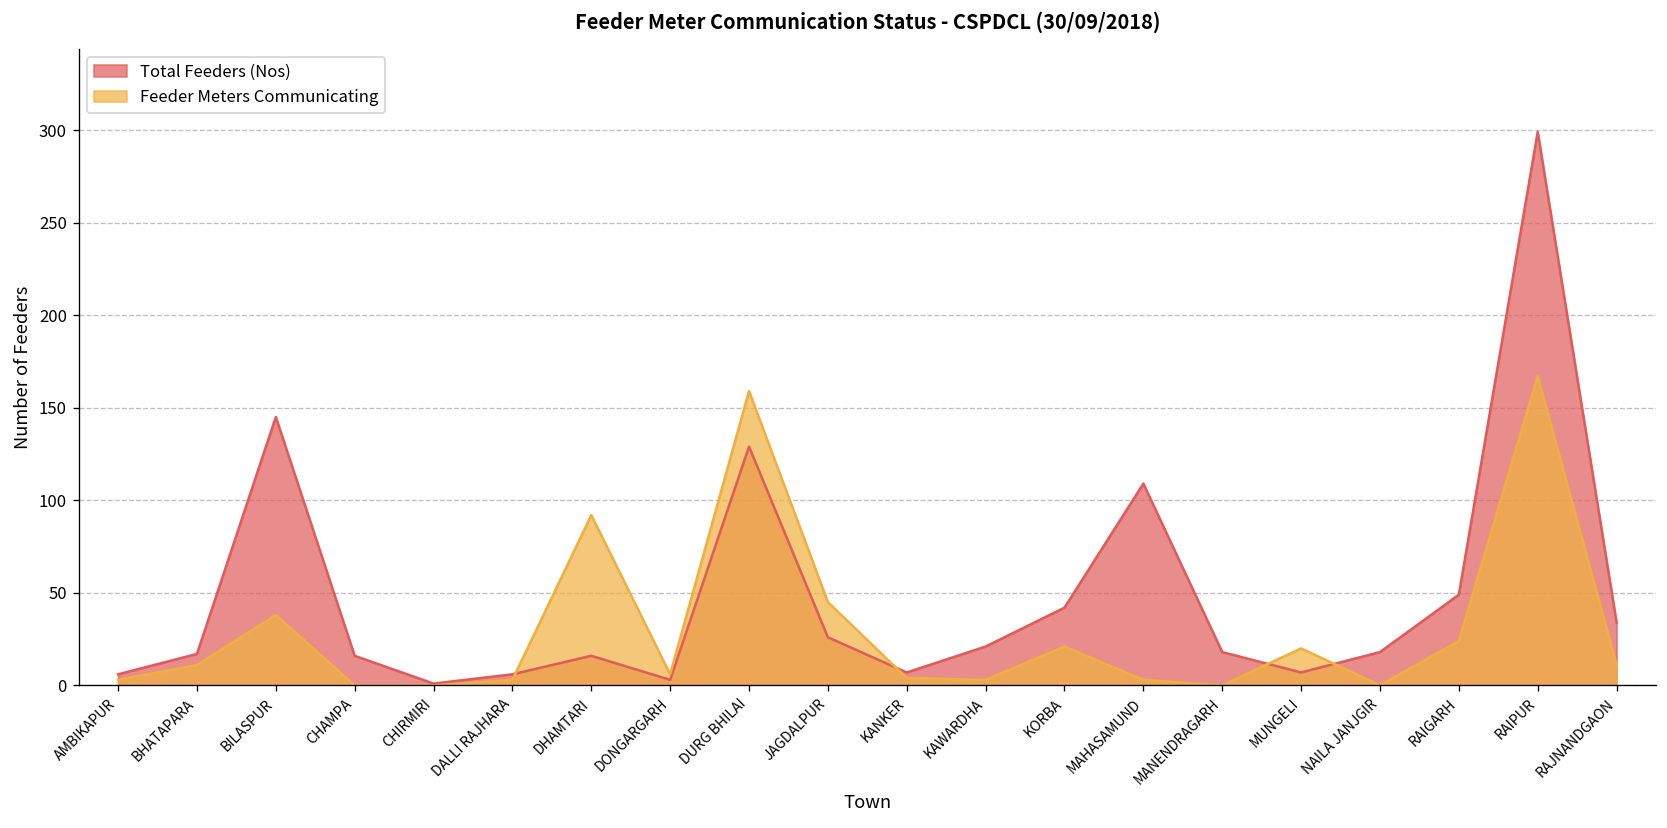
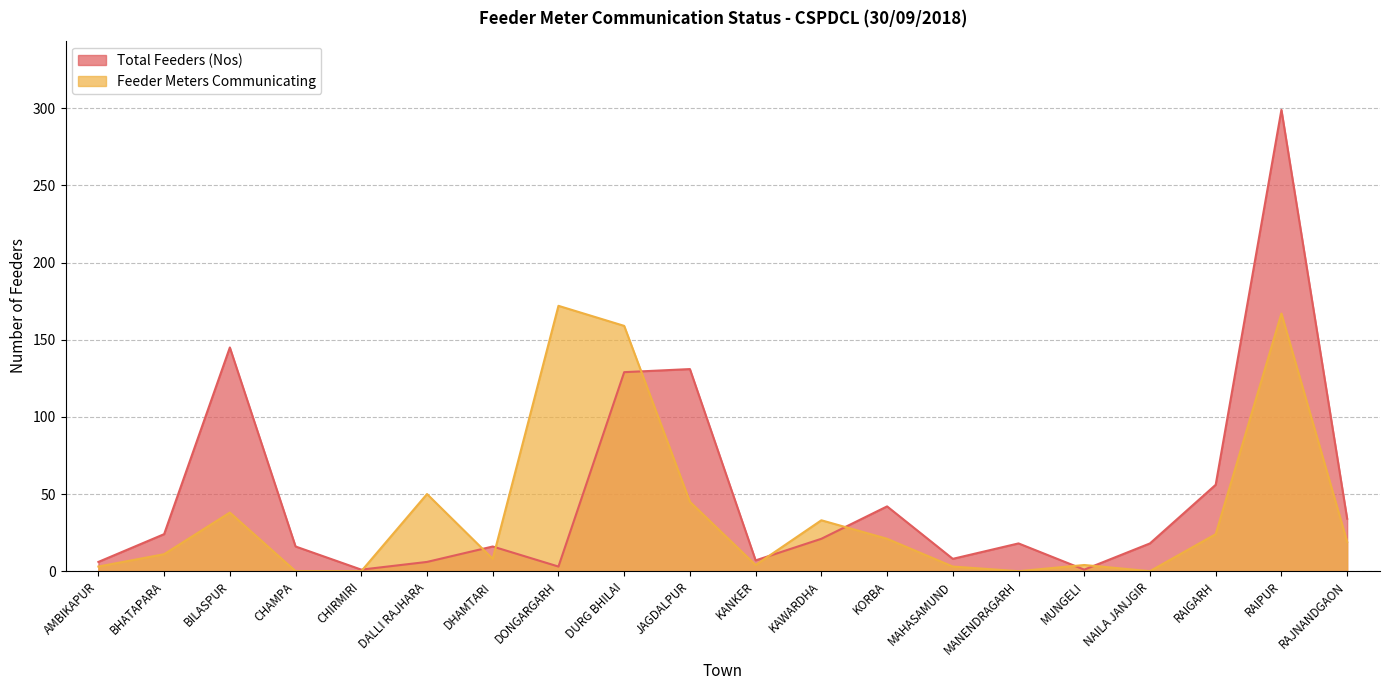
  {
    "Total Feeders (Nos)": {
      "AMBIKAPUR": 6,
-     "BHATAPARA": 17,
+     "BHATAPARA": 24,
      "BILASPUR": 145,
      "CHAMPA": 16,
      "DALLI RAJHARA": 6,
      "DHAMTARI": 16,
      "DONGARGARH": 3,
      "DURG BHILAI": 129,
-     "JAGDALPUR": 26,
+     "JAGDALPUR": 131,
      "KANKER": 7,
      "KAWARDHA": 21,
      "KORBA": 42,
-     "MAHASAMUND": 109,
+     "MAHASAMUND": 8,
      "MANENDRAGARH": 18,
-     "MUNGELI": 7,
+     "MUNGELI": 1,
      "NAILA JANJGIR": 18,
-     "RAIGARH": 49,
+     "RAIGARH": 56,
      "RAIPUR": 299,
      "RAJNANDGAON": 34
    },
    "Feeder Meters Communicating": {
      "AMBIKAPUR": 3,
      "BHATAPARA": 11,
      "BILASPUR": 38,
      "CHAMPA": 0,
-     "DALLI RAJHARA": 3,
-     "DHAMTARI": 92,
-     "DONGARGARH": 6,
+     "DALLI RAJHARA": 50,
+     "DHAMTARI": 8,
+     "DONGARGARH": 172,
      "DURG BHILAI": 159,
      "JAGDALPUR": 45,
      "KANKER": 4,
-     "KAWARDHA": 3,
+     "KAWARDHA": 33,
      "KORBA": 21,
      "MAHASAMUND": 3,
      "MANENDRAGARH": 0,
-     "MUNGELI": 20,
+     "MUNGELI": 4,
      "NAILA JANJGIR": 0,
      "RAIGARH": 24,
      "RAIPUR": 167,
-     "RAJNANDGAON": 11
+     "RAJNANDGAON": 19
    }
  }
